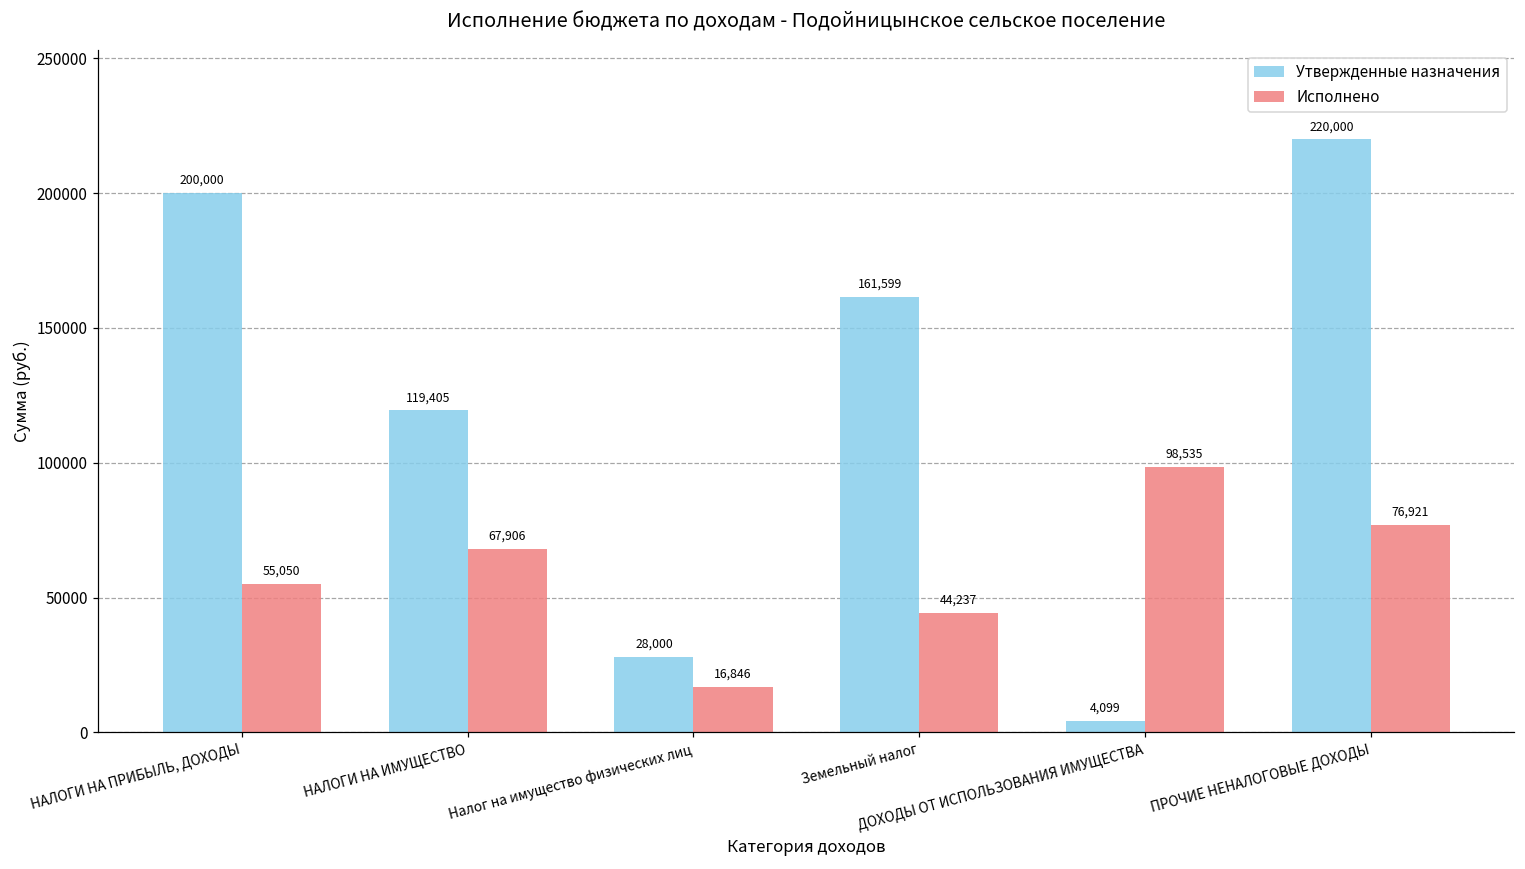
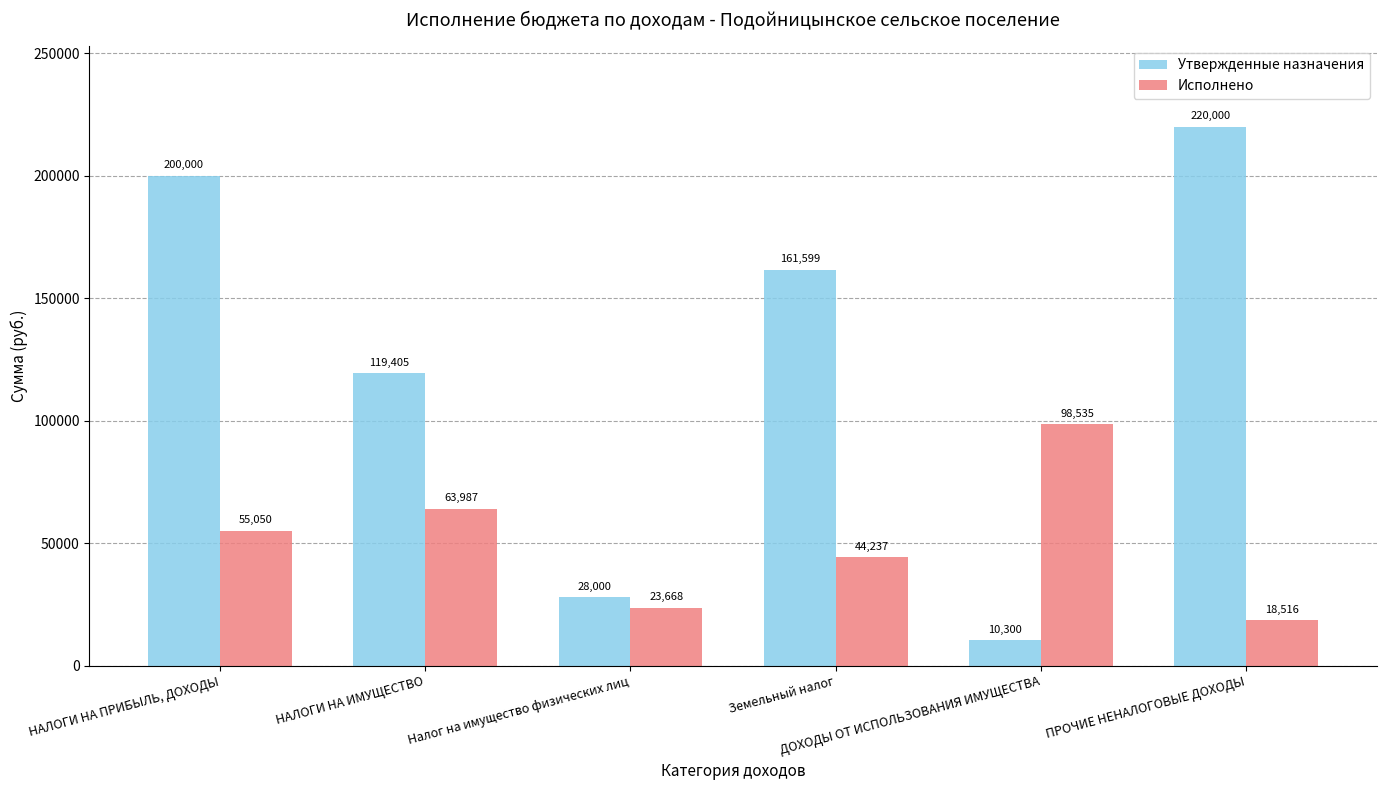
  {
    "Утвержденные назначения": {
      "НАЛОГИ НА ПРИБЫЛЬ, ДОХОДЫ": "200,000",
      "НАЛОГИ НА ИМУЩЕСТВО": "119,405",
      "Налог на имущество физических лиц": "28,000",
      "Земельный налог": "161,599",
-     "ДОХОДЫ ОТ ИСПОЛЬЗОВАНИЯ ИМУЩЕСТВА": "4,099",
+     "ДОХОДЫ ОТ ИСПОЛЬЗОВАНИЯ ИМУЩЕСТВА": "10,300",
      "ПРОЧИЕ НЕНАЛОГОВЫЕ ДОХОДЫ": "220,000"
    },
    "Исполнено": {
      "НАЛОГИ НА ПРИБЫЛЬ, ДОХОДЫ": "55,050",
-     "НАЛОГИ НА ИМУЩЕСТВО": "67,906",
-     "Налог на имущество физических лиц": "16,846",
+     "НАЛОГИ НА ИМУЩЕСТВО": "63,987",
+     "Налог на имущество физических лиц": "23,668",
      "Земельный налог": "44,237",
      "ДОХОДЫ ОТ ИСПОЛЬЗОВАНИЯ ИМУЩЕСТВА": "98,535",
-     "ПРОЧИЕ НЕНАЛОГОВЫЕ ДОХОДЫ": "76,921"
+     "ПРОЧИЕ НЕНАЛОГОВЫЕ ДОХОДЫ": "18,516"
    }
  }
